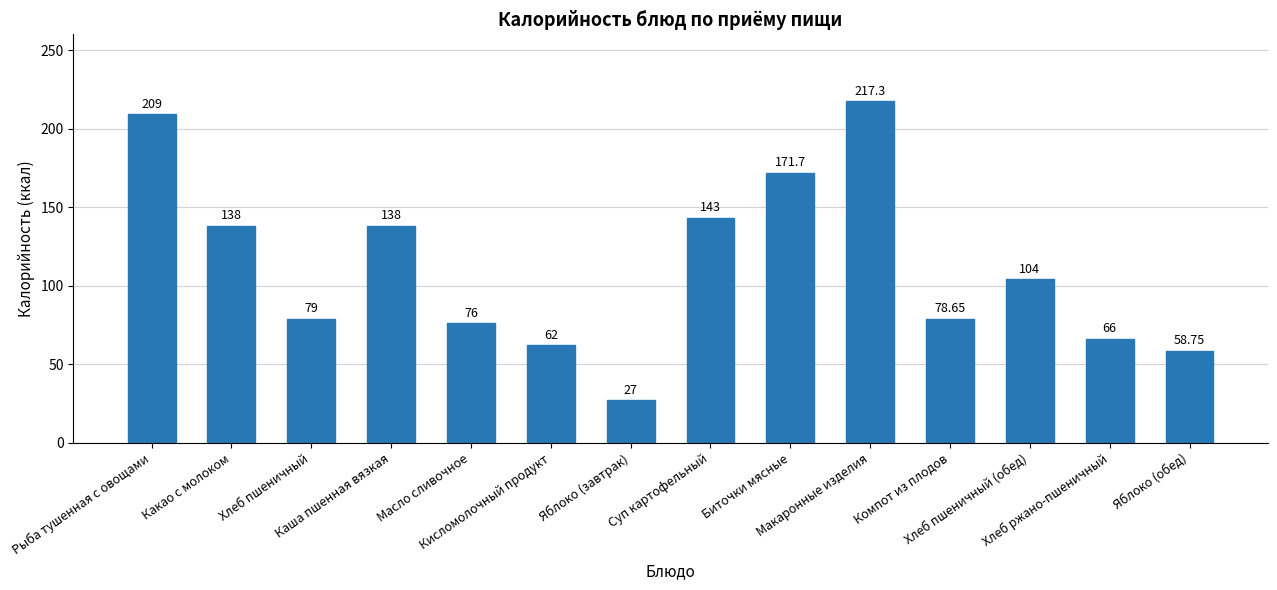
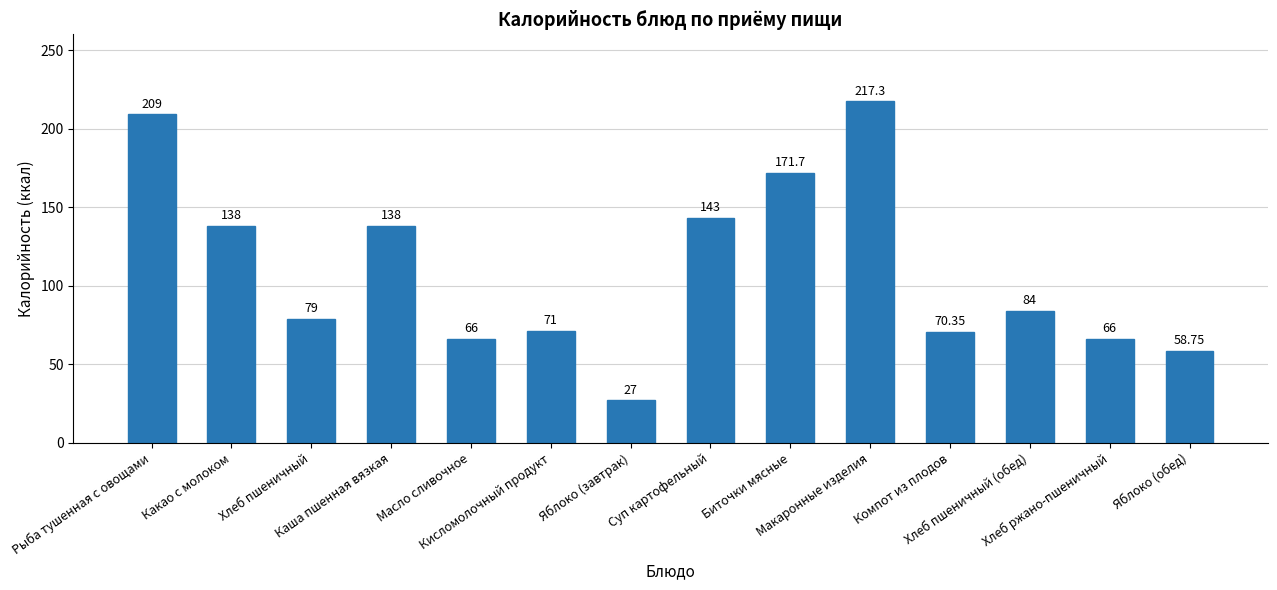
  {
    "Рыба тушенная с овощами": 209,
    "Какао с молоком": 138,
    "Хлеб пшеничный": 79,
    "Каша пшенная вязкая": 138,
-   "Масло сливочное": 76,
-   "Кисломолочный продукт": 62,
+   "Масло сливочное": 66,
+   "Кисломолочный продукт": 71,
    "Яблоко (завтрак)": 27,
    "Суп картофельный": 143,
    "Биточки мясные": 171.7,
    "Макаронные изделия": 217.3,
-   "Компот из плодов": 78.65,
-   "Хлеб пшеничный (обед)": 104,
+   "Компот из плодов": 70.35,
+   "Хлеб пшеничный (обед)": 84,
    "Хлеб ржано-пшеничный": 66,
    "Яблоко (обед)": 58.75
  }
